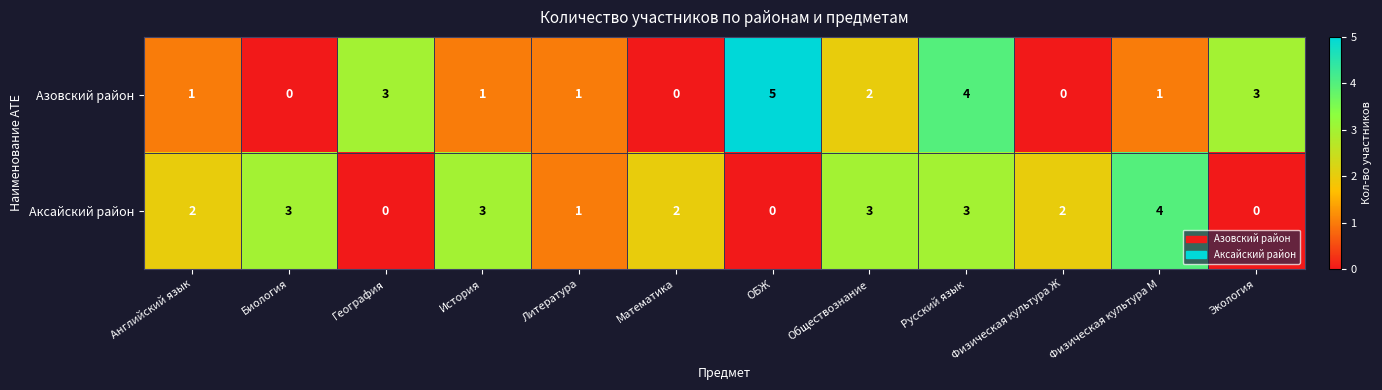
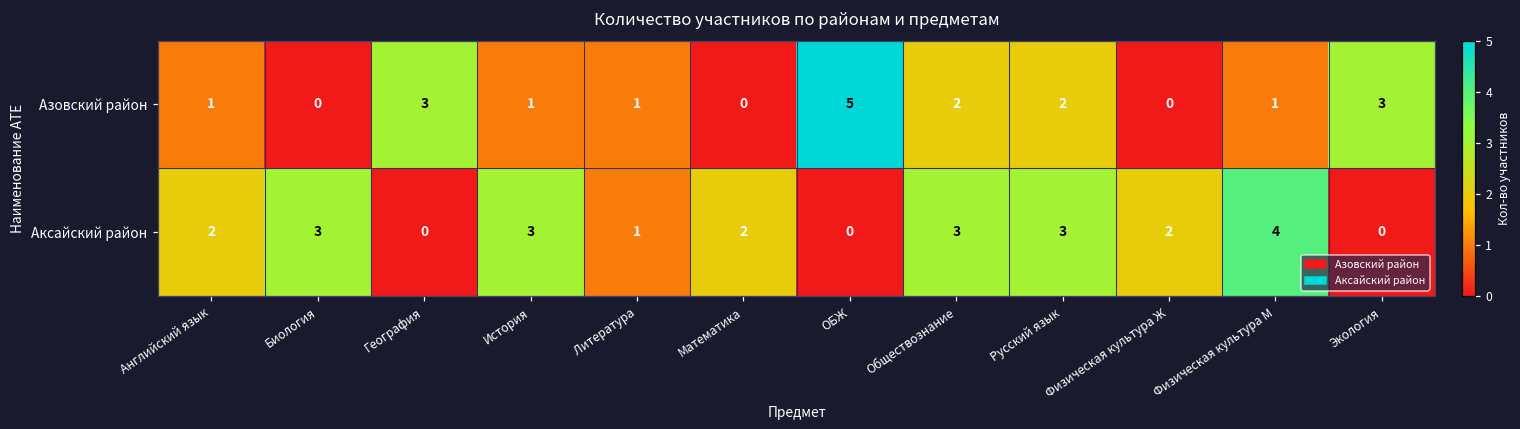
  {
    "Азовский район": {
      "Английский язык": 1,
      "Биология": 0,
      "География": 3,
      "История": 1,
      "Литература": 1,
      "Математика": 0,
      "ОБЖ": 5,
      "Обществознание": 2,
-     "Русский язык": 4,
+     "Русский язык": 2,
      "Физическая культура Ж": 0,
      "Физическая культура М": 1,
      "Экология": 3
    },
    "Аксайский район": {
      "Английский язык": 2,
      "Биология": 3,
      "География": 0,
      "История": 3,
      "Литература": 1,
      "Математика": 2,
      "ОБЖ": 0,
      "Обществознание": 3,
      "Русский язык": 3,
      "Физическая культура Ж": 2,
      "Физическая культура М": 4,
      "Экология": 0
    }
  }
